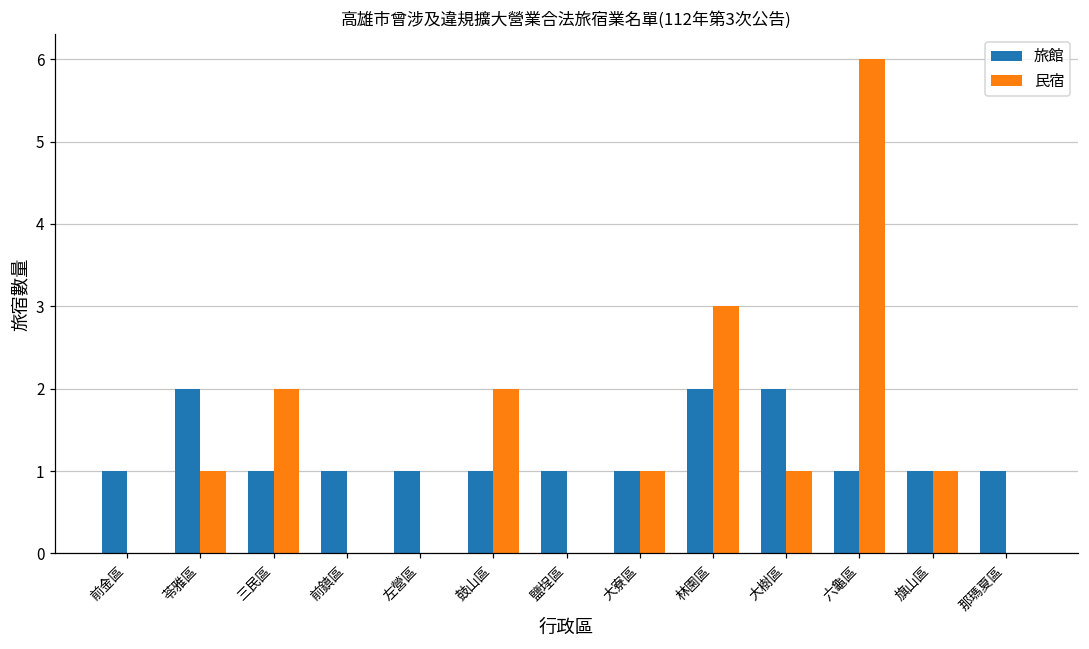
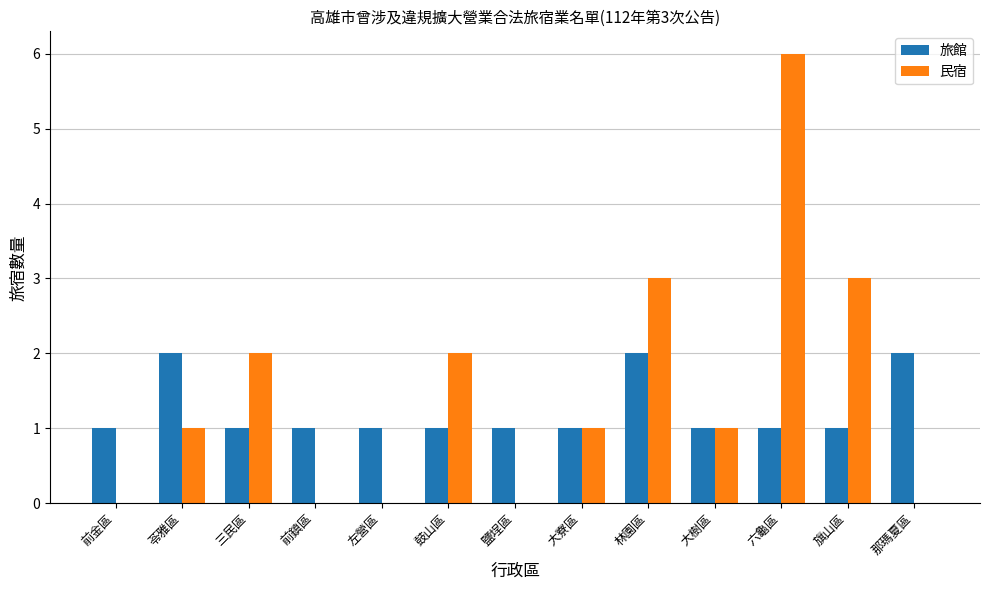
  {
    "旅館": {
      "前金區": 1,
      "苓雅區": 2,
      "三民區": 1,
      "前鎮區": 1,
      "左營區": 1,
      "鼓山區": 1,
      "鹽埕區": 1,
      "大寮區": 1,
      "林園區": 2,
-     "大樹區": 2,
+     "大樹區": 1,
      "六龜區": 1,
      "旗山區": 1,
-     "那瑪夏區": 1
+     "那瑪夏區": 2
    },
    "民宿": {
      "前金區": 0,
      "苓雅區": 1,
      "三民區": 2,
      "前鎮區": 0,
      "左營區": 0,
      "鼓山區": 2,
      "鹽埕區": 0,
      "大寮區": 1,
      "林園區": 3,
      "大樹區": 1,
      "六龜區": 6,
-     "旗山區": 1,
+     "旗山區": 3,
      "那瑪夏區": 0
    }
  }
